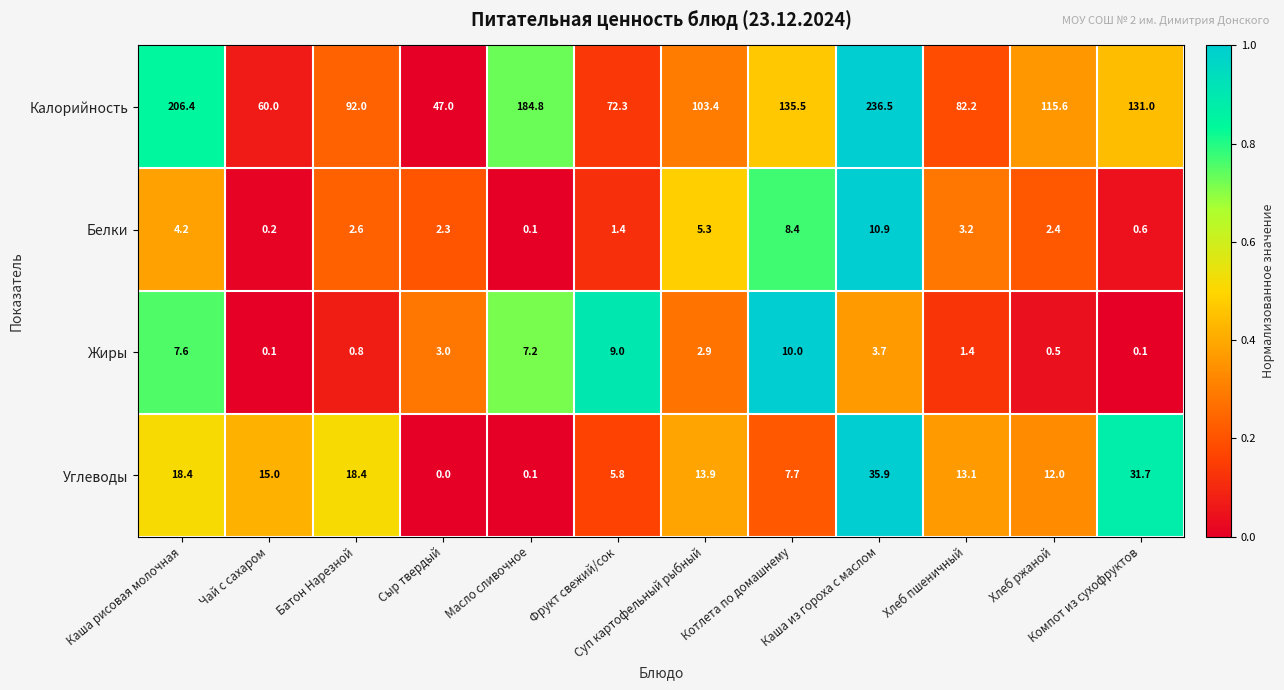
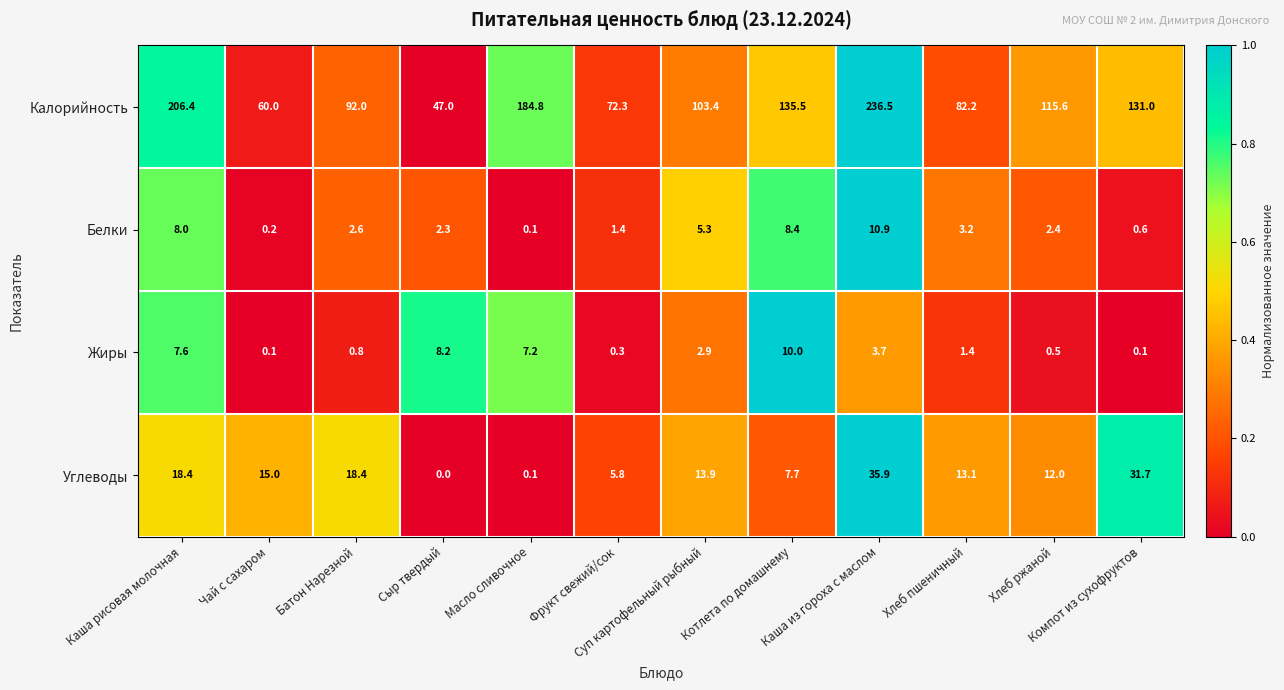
  {
    "Калорийность": {
      "Каша рисовая молочная": 206.4,
      "Чай с сахаром": 60.0,
      "Батон Нарезной": 92.0,
      "Сыр твердый": 47.0,
      "Масло сливочное": 184.8,
      "Фрукт свежий/сок": 72.3,
      "Суп картофельный рыбный": 103.4,
      "Котлета по домашнему": 135.5,
      "Каша из гороха с маслом": 236.5,
      "Хлеб пшеничный": 82.2,
      "Хлеб ржаной": 115.6,
      "Компот из сухофруктов": 131.0
    },
    "Белки": {
-     "Каша рисовая молочная": 4.2,
+     "Каша рисовая молочная": 8.0,
      "Чай с сахаром": 0.2,
      "Батон Нарезной": 2.6,
      "Сыр твердый": 2.3,
      "Масло сливочное": 0.1,
      "Фрукт свежий/сок": 1.4,
      "Суп картофельный рыбный": 5.3,
      "Котлета по домашнему": 8.4,
      "Каша из гороха с маслом": 10.9,
      "Хлеб пшеничный": 3.2,
      "Хлеб ржаной": 2.4,
      "Компот из сухофруктов": 0.6
    },
    "Жиры": {
      "Каша рисовая молочная": 7.6,
      "Чай с сахаром": 0.1,
      "Батон Нарезной": 0.8,
-     "Сыр твердый": 3.0,
+     "Сыр твердый": 8.2,
      "Масло сливочное": 7.2,
-     "Фрукт свежий/сок": 9.0,
+     "Фрукт свежий/сок": 0.3,
      "Суп картофельный рыбный": 2.9,
      "Котлета по домашнему": 10.0,
      "Каша из гороха с маслом": 3.7,
      "Хлеб пшеничный": 1.4,
      "Хлеб ржаной": 0.5,
      "Компот из сухофруктов": 0.1
    },
    "Углеводы": {
      "Каша рисовая молочная": 18.4,
      "Чай с сахаром": 15.0,
      "Батон Нарезной": 18.4,
      "Сыр твердый": 0.0,
      "Масло сливочное": 0.1,
      "Фрукт свежий/сок": 5.8,
      "Суп картофельный рыбный": 13.9,
      "Котлета по домашнему": 7.7,
      "Каша из гороха с маслом": 35.9,
      "Хлеб пшеничный": 13.1,
      "Хлеб ржаной": 12.0,
      "Компот из сухофруктов": 31.7
    }
  }
